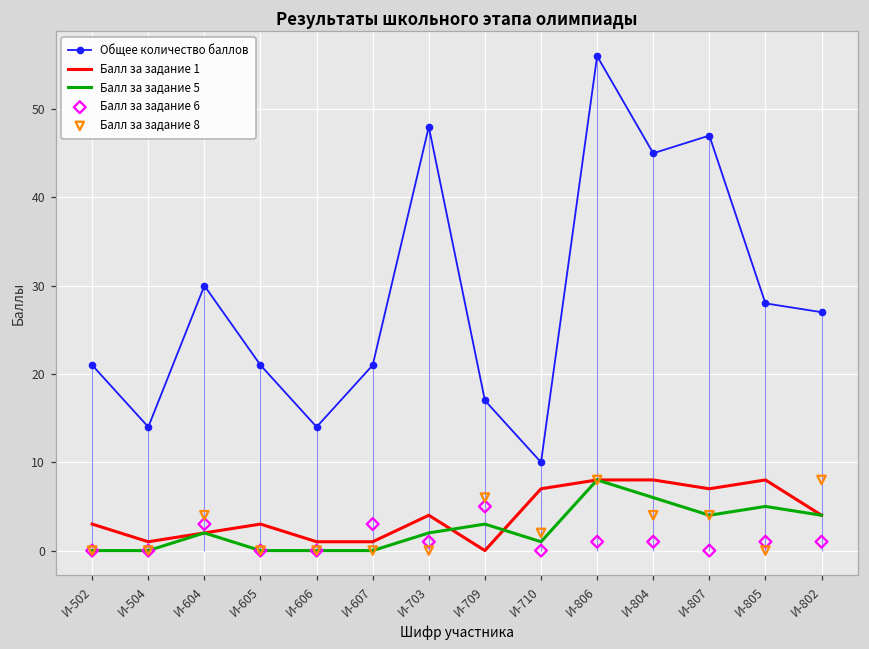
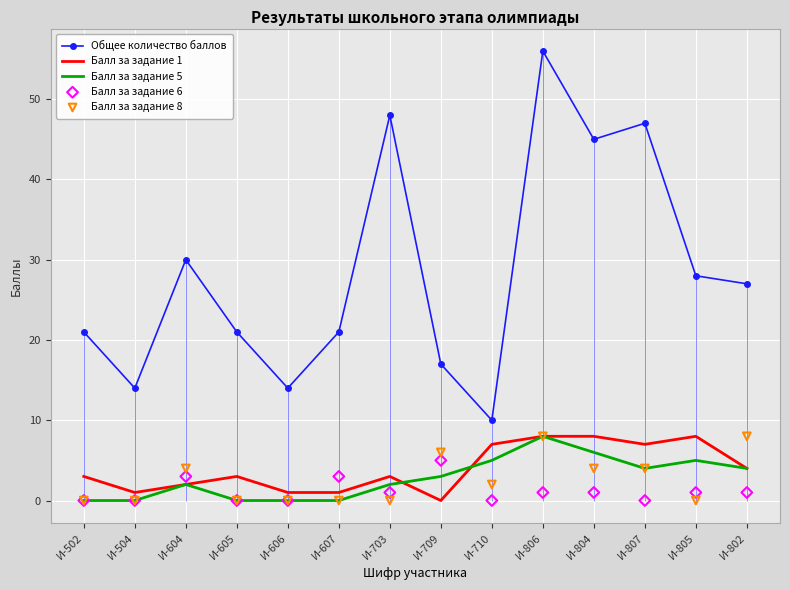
  {
    "Общее количество баллов": {
      "И-502": 21,
      "И-504": 14,
      "И-604": 30,
      "И-605": 21,
      "И-606": 14,
      "И-607": 21,
      "И-703": 48,
      "И-709": 17,
      "И-710": 10,
      "И-806": 56,
      "И-804": 45,
      "И-807": 47,
      "И-805": 28,
      "И-802": 27
    },
    "Балл за задание 1": {
      "И-502": 3,
      "И-504": 1,
      "И-605": 3,
      "И-606": 1,
      "И-607": 1,
-     "И-703": 4,
+     "И-703": 3,
      "И-709": 0,
      "И-710": 7,
      "И-804": 8,
      "И-807": 7,
      "И-805": 8
    },
    "Балл за задание 5": {
      "И-703": 2,
      "И-709": 3,
-     "И-710": 1,
+     "И-710": 5,
      "И-804": 6,
      "И-805": 5
    }
  }
